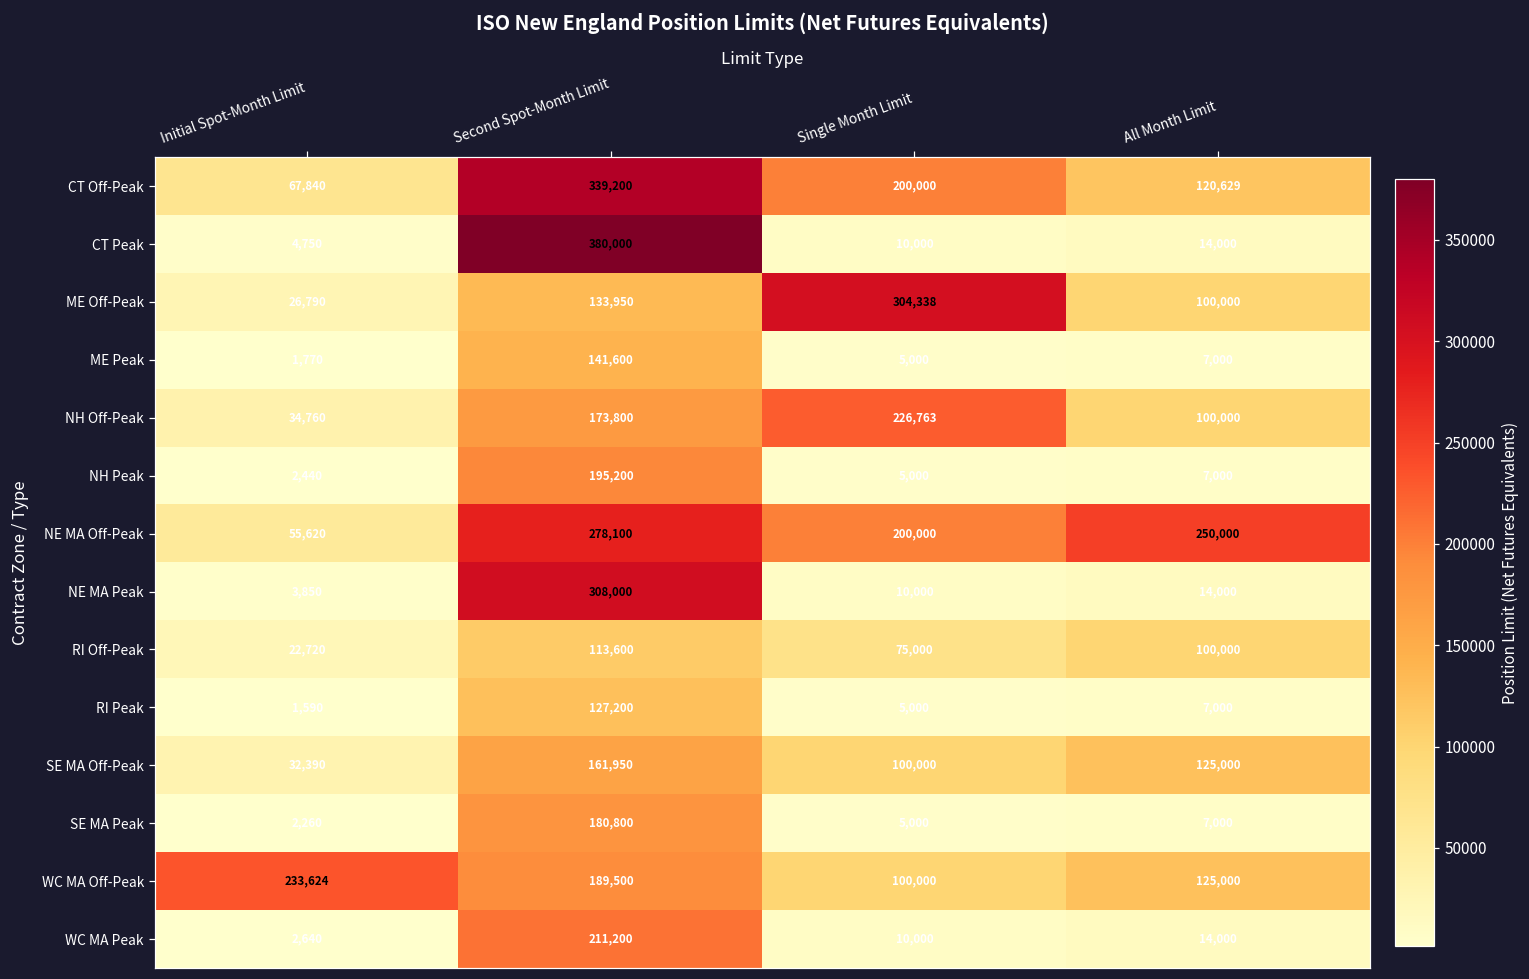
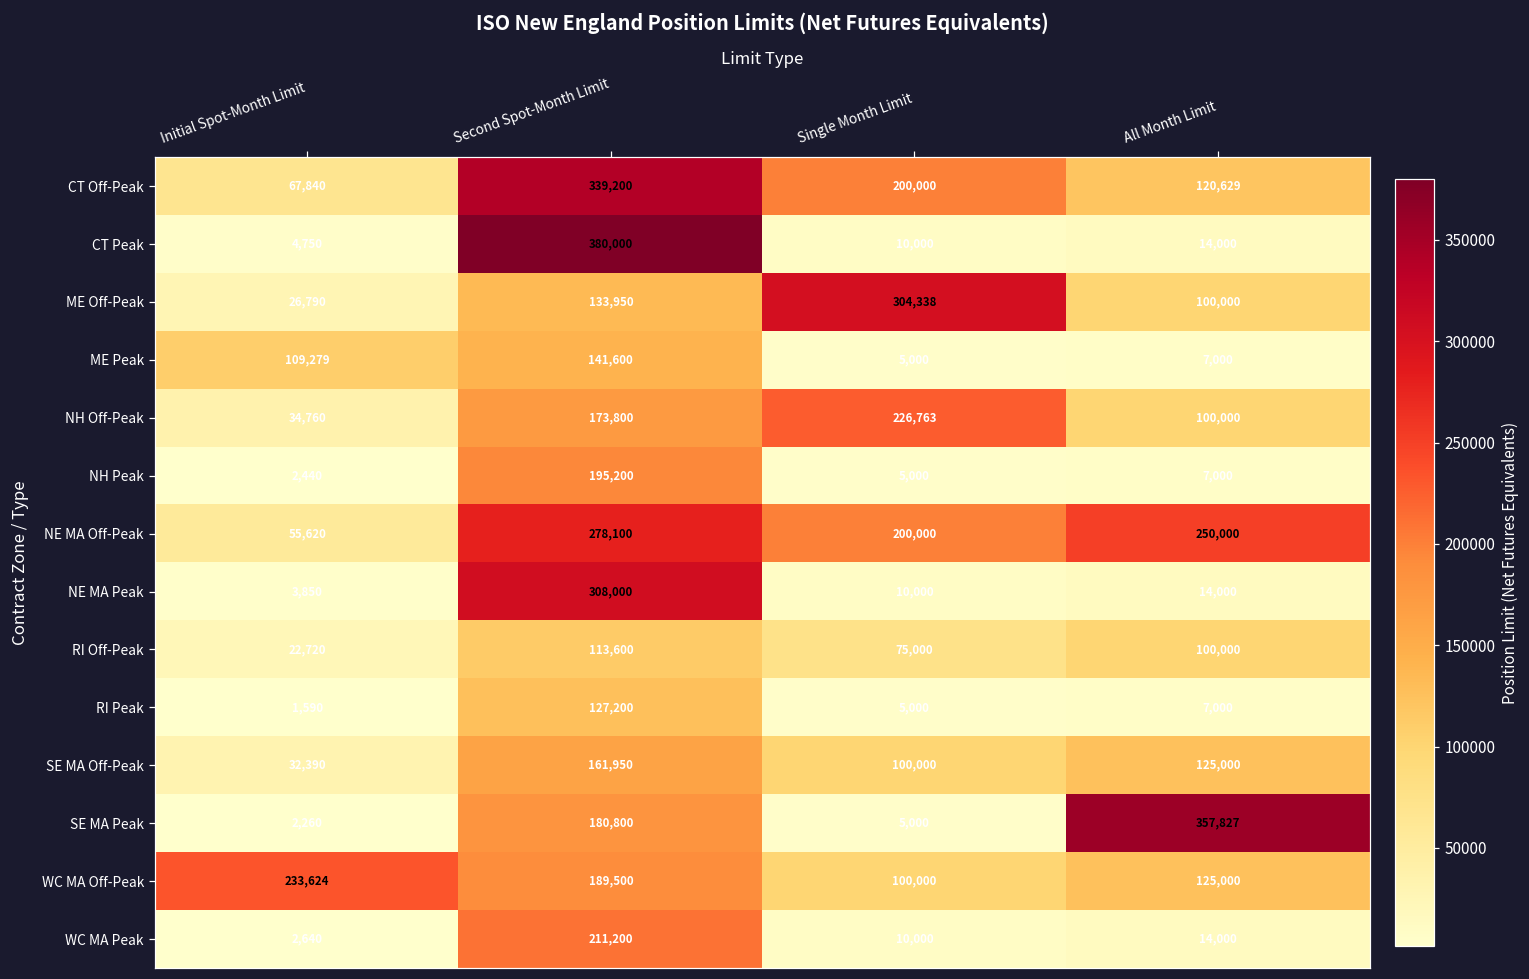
  {
    "CT Off-Peak": {
      "Initial Spot-Month Limit": "67,840",
      "Second Spot-Month Limit": "339,200",
      "Single Month Limit": "200,000",
      "All Month Limit": "120,629"
    },
    "CT Peak": {
      "Initial Spot-Month Limit": "4,750",
      "Second Spot-Month Limit": "380,000",
      "Single Month Limit": "10,000",
      "All Month Limit": "14,000"
    },
    "ME Off-Peak": {
      "Initial Spot-Month Limit": "26,790",
      "Second Spot-Month Limit": "133,950",
      "Single Month Limit": "304,338",
      "All Month Limit": "100,000"
    },
    "ME Peak": {
-     "Initial Spot-Month Limit": "1,770",
+     "Initial Spot-Month Limit": "109,279",
      "Second Spot-Month Limit": "141,600",
      "Single Month Limit": "5,000",
      "All Month Limit": "7,000"
    },
    "NH Off-Peak": {
      "Initial Spot-Month Limit": "34,760",
      "Second Spot-Month Limit": "173,800",
      "Single Month Limit": "226,763",
      "All Month Limit": "100,000"
    },
    "NH Peak": {
      "Initial Spot-Month Limit": "2,440",
      "Second Spot-Month Limit": "195,200",
      "Single Month Limit": "5,000",
      "All Month Limit": "7,000"
    },
    "NE MA Off-Peak": {
      "Initial Spot-Month Limit": "55,620",
      "Second Spot-Month Limit": "278,100",
      "Single Month Limit": "200,000",
      "All Month Limit": "250,000"
    },
    "NE MA Peak": {
      "Initial Spot-Month Limit": "3,850",
      "Second Spot-Month Limit": "308,000",
      "Single Month Limit": "10,000",
      "All Month Limit": "14,000"
    },
    "RI Off-Peak": {
      "Initial Spot-Month Limit": "22,720",
      "Second Spot-Month Limit": "113,600",
      "Single Month Limit": "75,000",
      "All Month Limit": "100,000"
    },
    "RI Peak": {
      "Initial Spot-Month Limit": "1,590",
      "Second Spot-Month Limit": "127,200",
      "Single Month Limit": "5,000",
      "All Month Limit": "7,000"
    },
    "SE MA Off-Peak": {
      "Initial Spot-Month Limit": "32,390",
      "Second Spot-Month Limit": "161,950",
      "Single Month Limit": "100,000",
      "All Month Limit": "125,000"
    },
    "SE MA Peak": {
      "Initial Spot-Month Limit": "2,260",
      "Second Spot-Month Limit": "180,800",
      "Single Month Limit": "5,000",
-     "All Month Limit": "7,000"
+     "All Month Limit": "357,827"
    },
    "WC MA Off-Peak": {
      "Initial Spot-Month Limit": "233,624",
      "Second Spot-Month Limit": "189,500",
      "Single Month Limit": "100,000",
      "All Month Limit": "125,000"
    },
    "WC MA Peak": {
      "Initial Spot-Month Limit": "2,640",
      "Second Spot-Month Limit": "211,200",
      "Single Month Limit": "10,000",
      "All Month Limit": "14,000"
    }
  }
